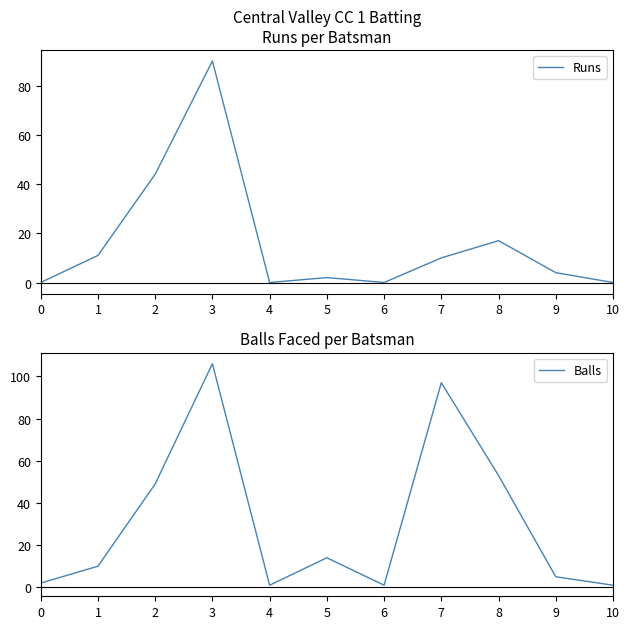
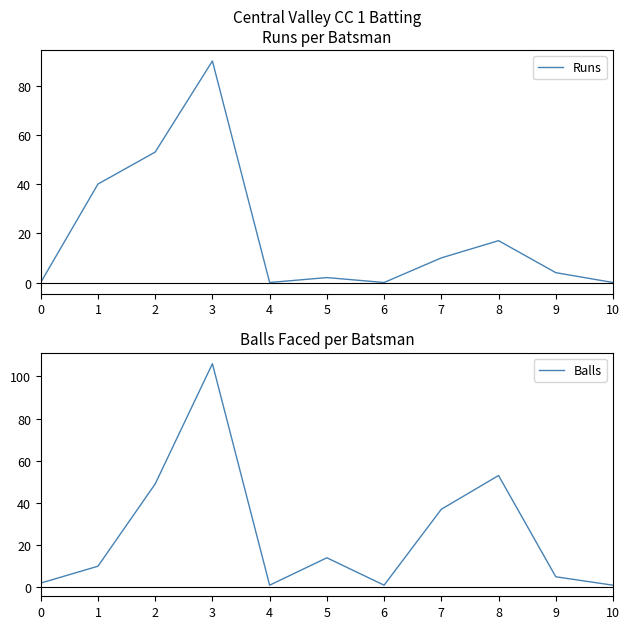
  {
    "Central Valley CC 1 Batting Runs per Batsman": {
      "0": 0,
-     "1": 11,
-     "2": 44,
+     "1": 40,
+     "2": 53,
      "3": 90,
      "4": 0,
      "5": 2,
      "6": 0,
      "7": 10,
      "8": 17,
      "9": 4,
      "10": 0
    },
    "Balls Faced per Batsman": {
      "0": 2,
      "1": 10,
      "2": 49,
      "3": 106,
      "4": 1,
      "5": 14,
      "6": 1,
-     "7": 97,
+     "7": 37,
      "8": 53,
      "9": 5,
      "10": 1
    }
  }
